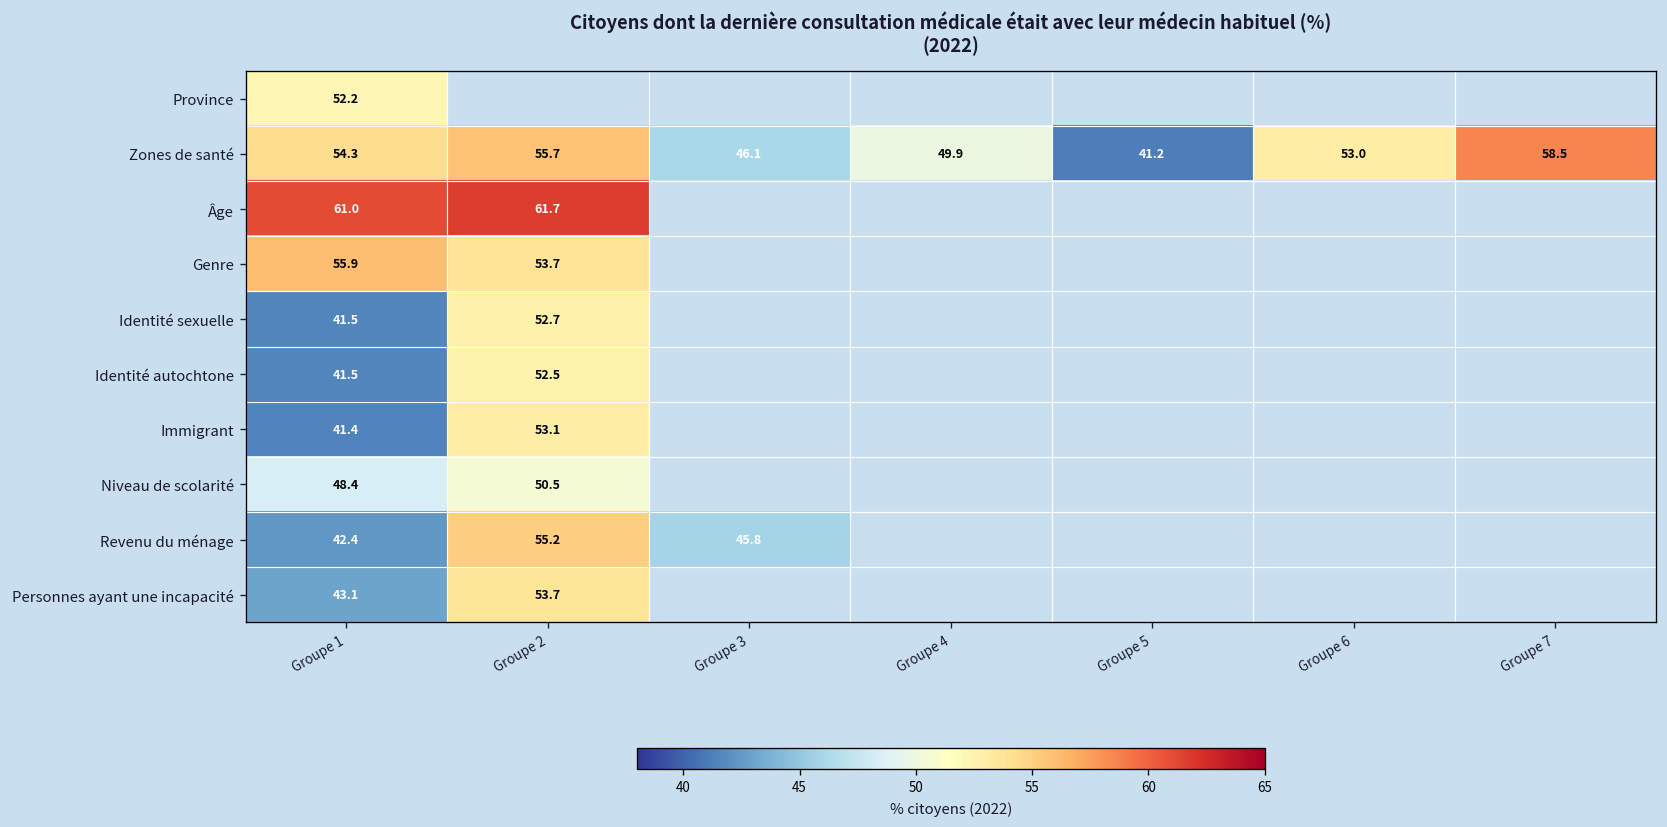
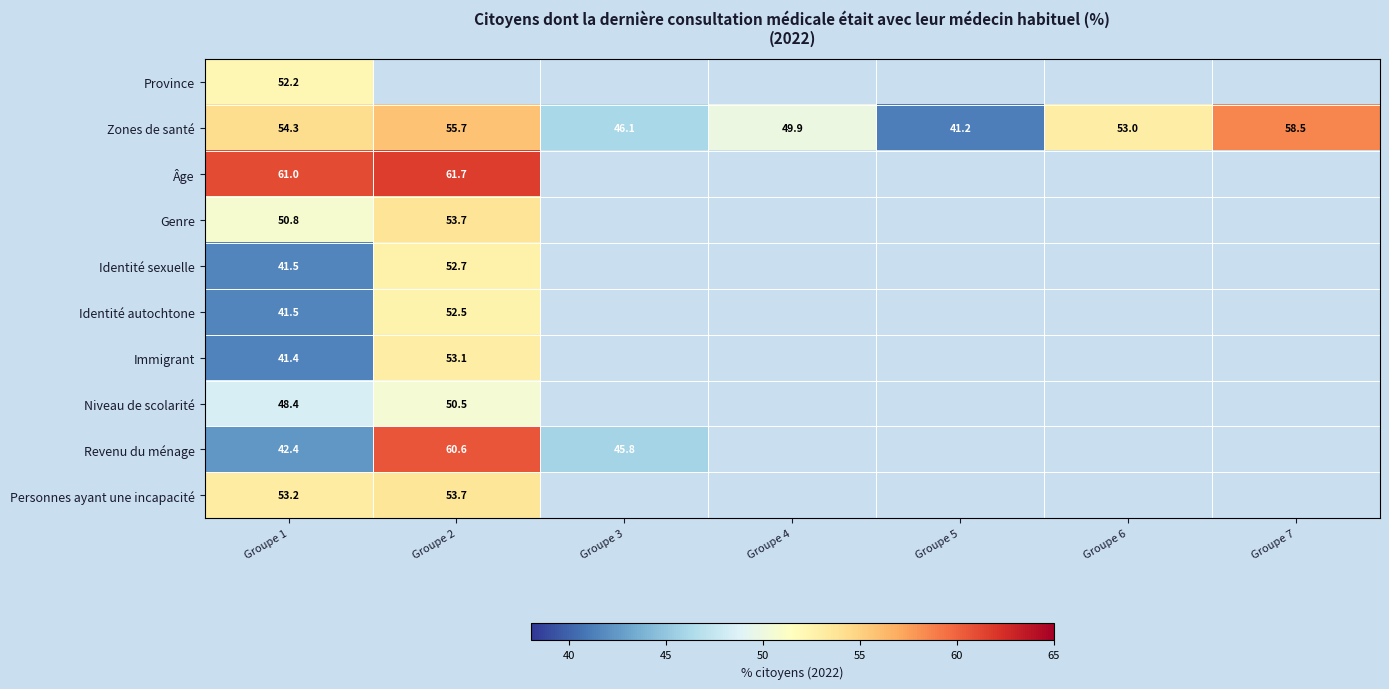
  {
    "Province": {
      "Groupe 1": 52.2
    },
    "Zones de santé": {
      "Groupe 1": 54.3,
      "Groupe 2": 55.7,
      "Groupe 3": 46.1,
      "Groupe 4": 49.9,
      "Groupe 5": 41.2,
      "Groupe 6": 53.0,
      "Groupe 7": 58.5
    },
    "Âge": {
      "Groupe 1": 61.0,
      "Groupe 2": 61.7
    },
    "Genre": {
-     "Groupe 1": 55.9,
+     "Groupe 1": 50.8,
      "Groupe 2": 53.7
    },
    "Identité sexuelle": {
      "Groupe 1": 41.5,
      "Groupe 2": 52.7
    },
    "Identité autochtone": {
      "Groupe 1": 41.5,
      "Groupe 2": 52.5
    },
    "Immigrant": {
      "Groupe 1": 41.4,
      "Groupe 2": 53.1
    },
    "Niveau de scolarité": {
      "Groupe 1": 48.4,
      "Groupe 2": 50.5
    },
    "Revenu du ménage": {
      "Groupe 1": 42.4,
-     "Groupe 2": 55.2,
+     "Groupe 2": 60.6,
      "Groupe 3": 45.8
    },
    "Personnes ayant une incapacité": {
-     "Groupe 1": 43.1,
+     "Groupe 1": 53.2,
      "Groupe 2": 53.7
    }
  }
